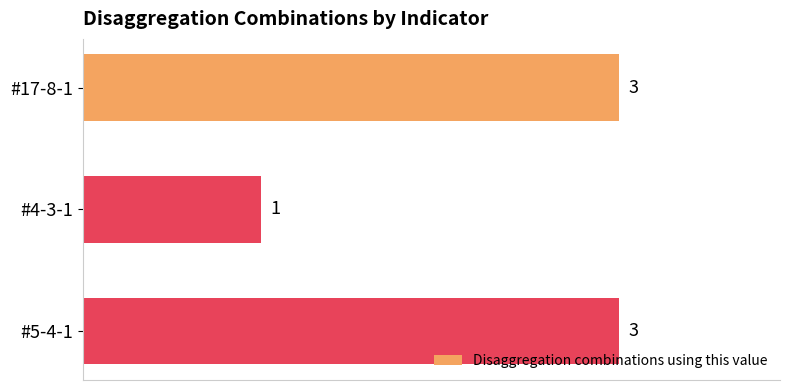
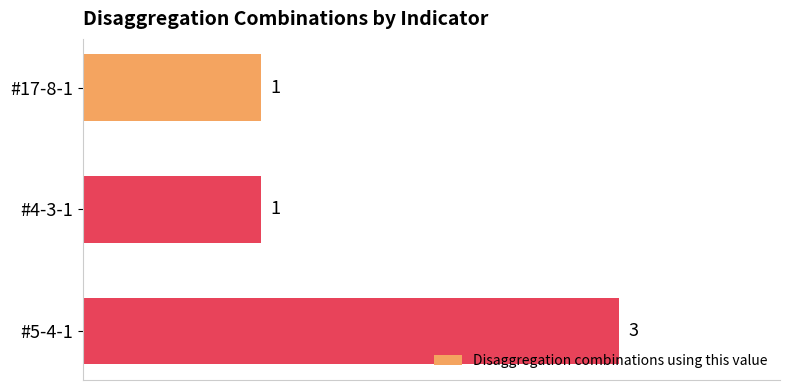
  {
-   "#17-8-1": 3,
+   "#17-8-1": 1,
    "#4-3-1": 1,
    "#5-4-1": 3
  }
